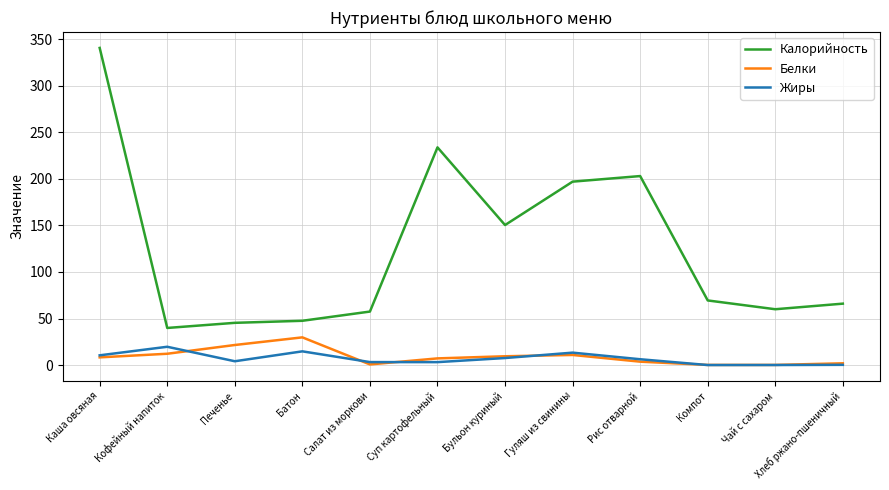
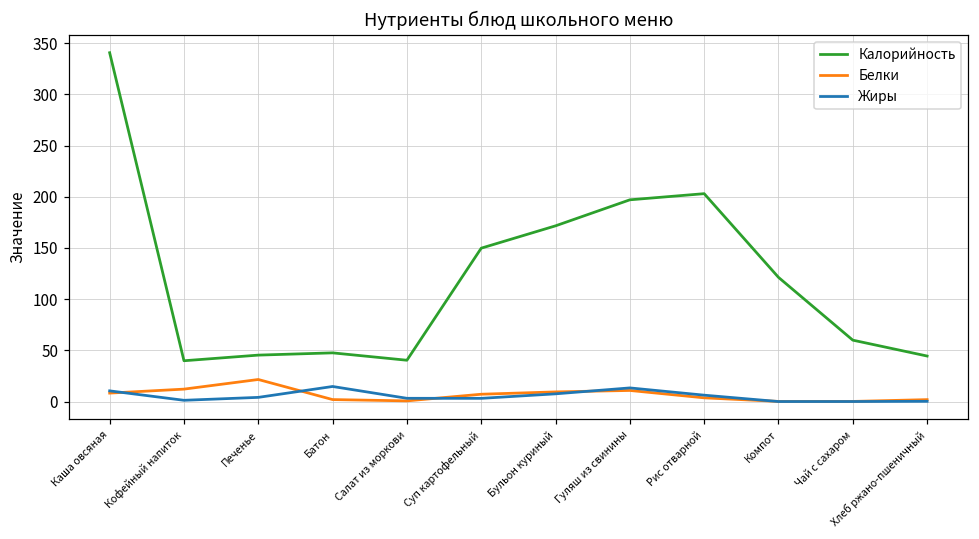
  {
    "Калорийность": {
      "Каша овсяная": 340,
      "Кофейный напиток": 40,
      "Печенье": 50,
      "Батон": 50,
-     "Салат из моркови": 60,
-     "Суп картофельный": 230,
-     "Бульон куриный": 150,
+     "Салат из моркови": 40,
+     "Суп картофельный": 150,
+     "Бульон куриный": 170,
      "Гуляш из свинины": 200,
      "Рис отварной": 200,
-     "Компот": 70,
+     "Компот": 120,
      "Чай с сахаром": 60,
-     "Хлеб ржано-пшеничный": 70
+     "Хлеб ржано-пшеничный": 40
    },
    "Белки": {
      "Кофейный напиток": 10,
      "Печенье": 20,
-     "Батон": 30,
+     "Батон": 0,
      "Суп картофельный": 10
    },
    "Жиры": {
-     "Кофейный напиток": 20,
+     "Кофейный напиток": 0,
      "Печенье": 0,
      "Батон": 10,
      "Суп картофельный": 0
    }
  }
